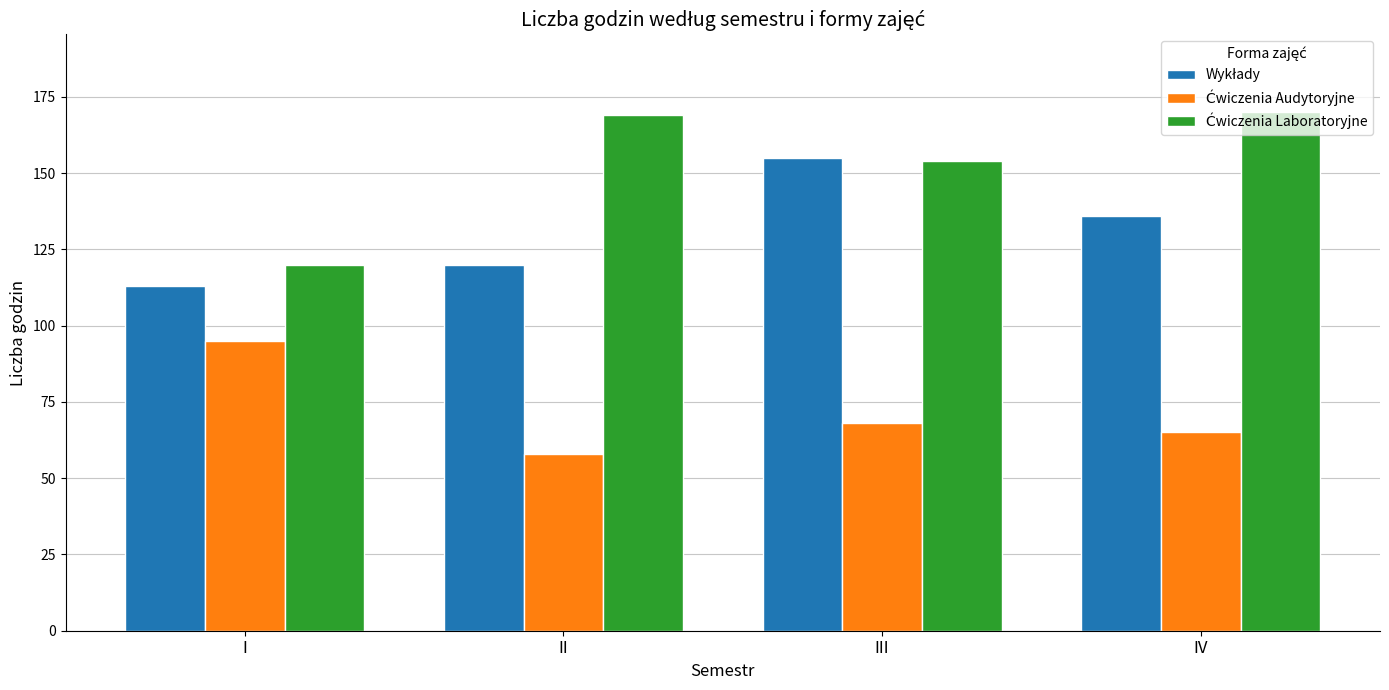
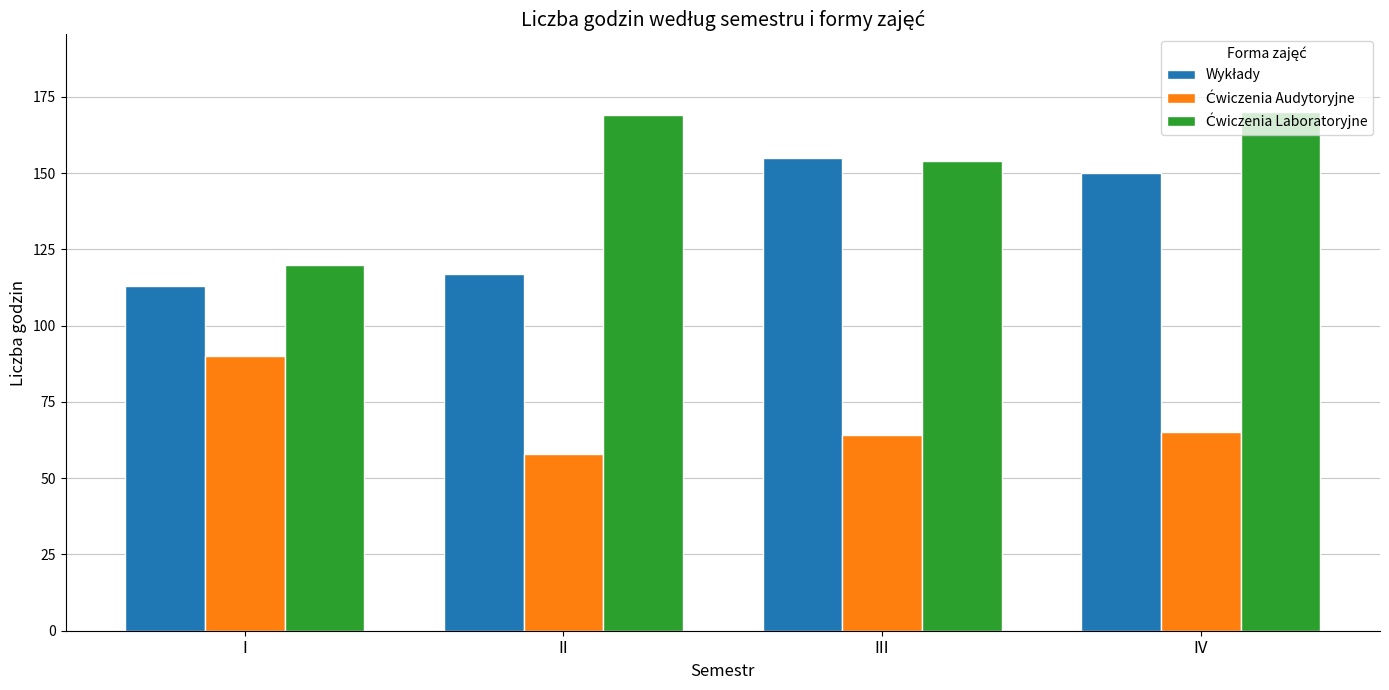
  {
    "Wykłady": {
      "I": 113,
-     "II": 120,
+     "II": 117,
      "III": 155,
-     "IV": 136
+     "IV": 150
    },
    "Ćwiczenia Audytoryjne": {
-     "I": 95,
+     "I": 90,
      "II": 58,
-     "III": 68,
+     "III": 64,
      "IV": 65
    },
    "Ćwiczenia Laboratoryjne": {
      "I": 120,
      "II": 169,
      "III": 154
    }
  }
